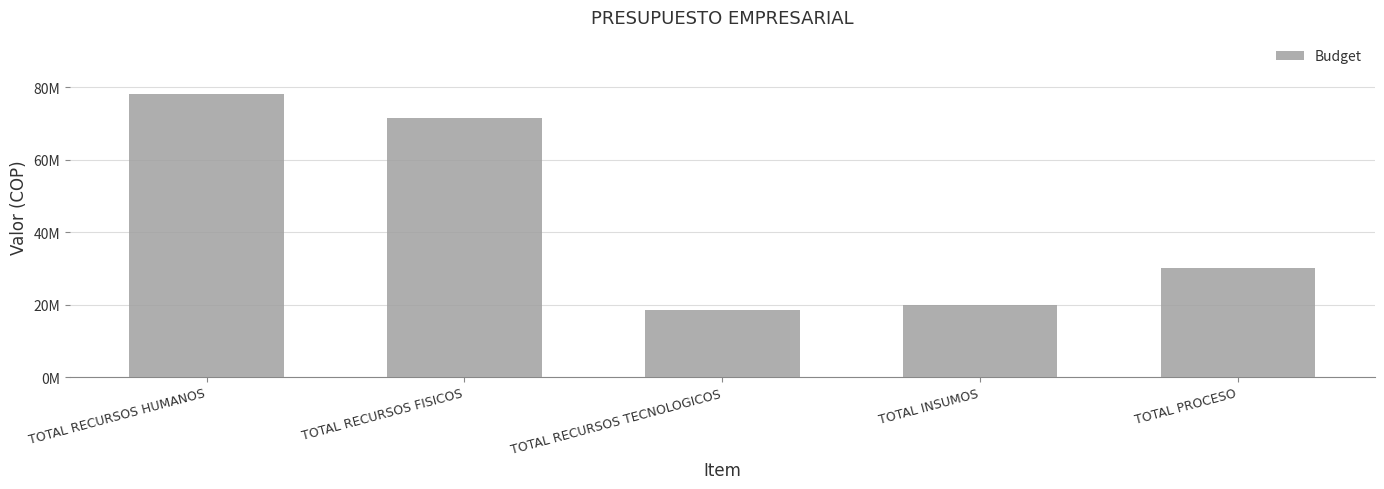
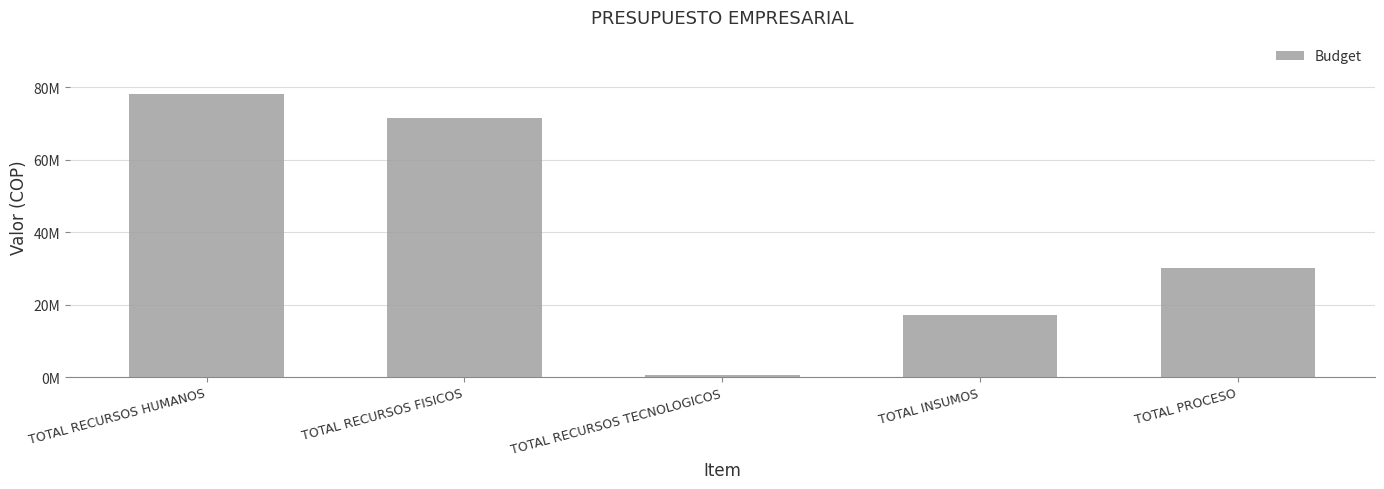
  {
    "TOTAL RECURSOS HUMANOS": 78000000,
    "TOTAL RECURSOS FISICOS": 72000000,
-   "TOTAL RECURSOS TECNOLOGICOS": 19000000,
-   "TOTAL INSUMOS": 20000000,
+   "TOTAL RECURSOS TECNOLOGICOS": 1000000,
+   "TOTAL INSUMOS": 17000000,
    "TOTAL PROCESO": 30000000
  }
